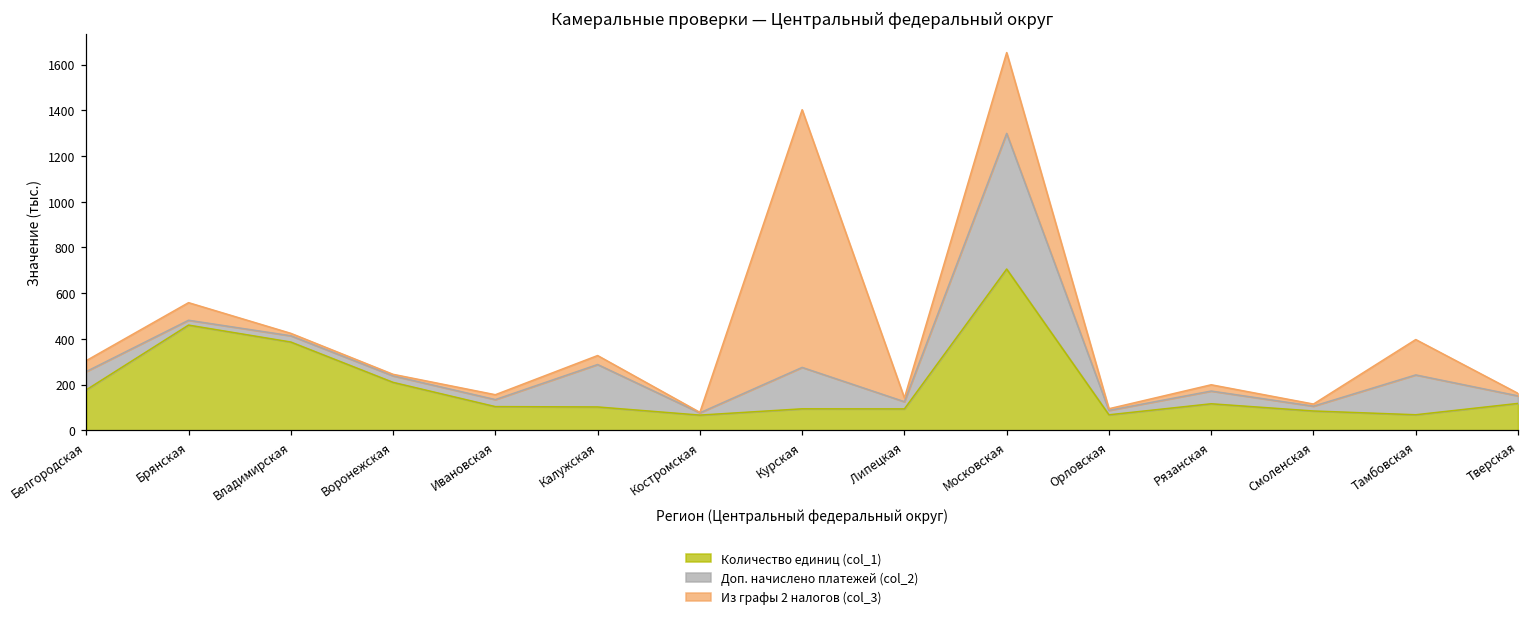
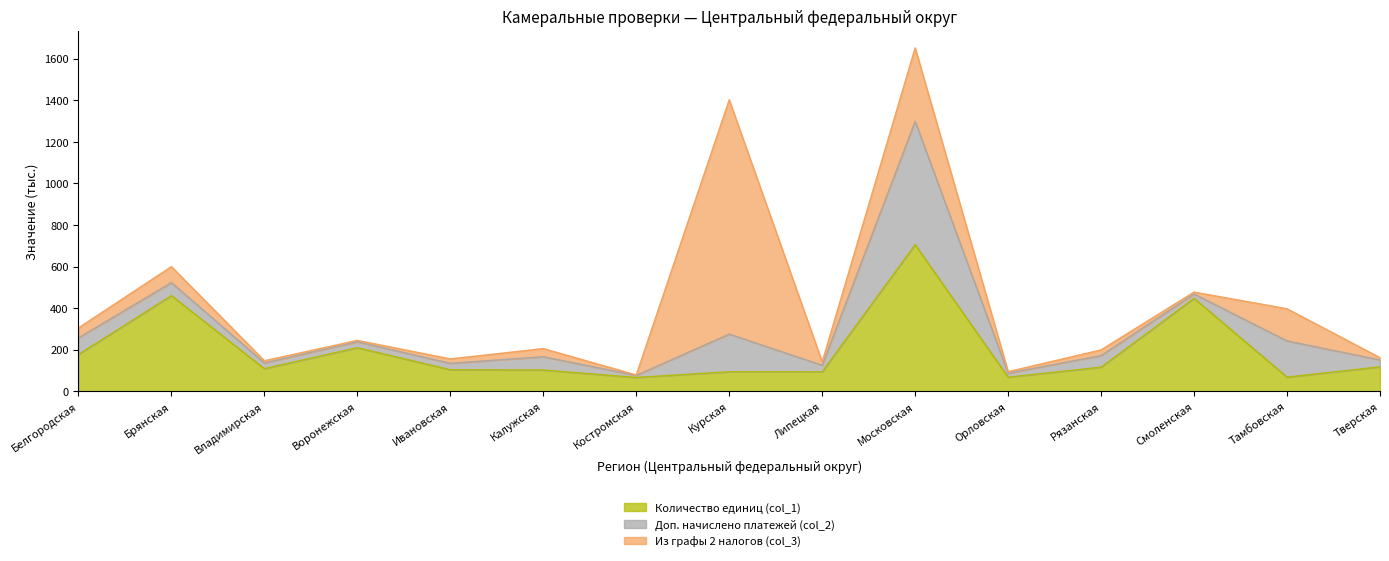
  {
    "Количество единиц (col_1)": {
      "Белгородская": 180,
      "Брянская": 460,
-     "Владимирская": 390,
+     "Владимирская": 110,
      "Воронежская": 210,
      "Ивановская": 100,
      "Калужская": 100,
      "Курская": 90,
      "Липецкая": 90,
      "Московская": 710,
      "Орловская": 70,
      "Рязанская": 120,
-     "Смоленская": 80,
+     "Смоленская": 450,
      "Тамбовская": 70,
      "Тверская": 120
    },
    "Доп. начислено платежей (col_2)": {
      "Белгородская": 80,
-     "Брянская": 20,
+     "Брянская": 60,
      "Ивановская": 30,
-     "Калужская": 190,
+     "Калужская": 60,
      "Курская": 180,
      "Липецкая": 30,
      "Московская": 590,
      "Рязанская": 60,
      "Тамбовская": 170
    },
    "Из графы 2 налогов (col_3)": {
      "Белгородская": 50,
      "Брянская": 80,
      "Ивановская": 20,
      "Калужская": 40,
      "Курская": 1130,
      "Липецкая": 20,
      "Московская": 350,
      "Рязанская": 30,
      "Тамбовская": 150
    }
  }
